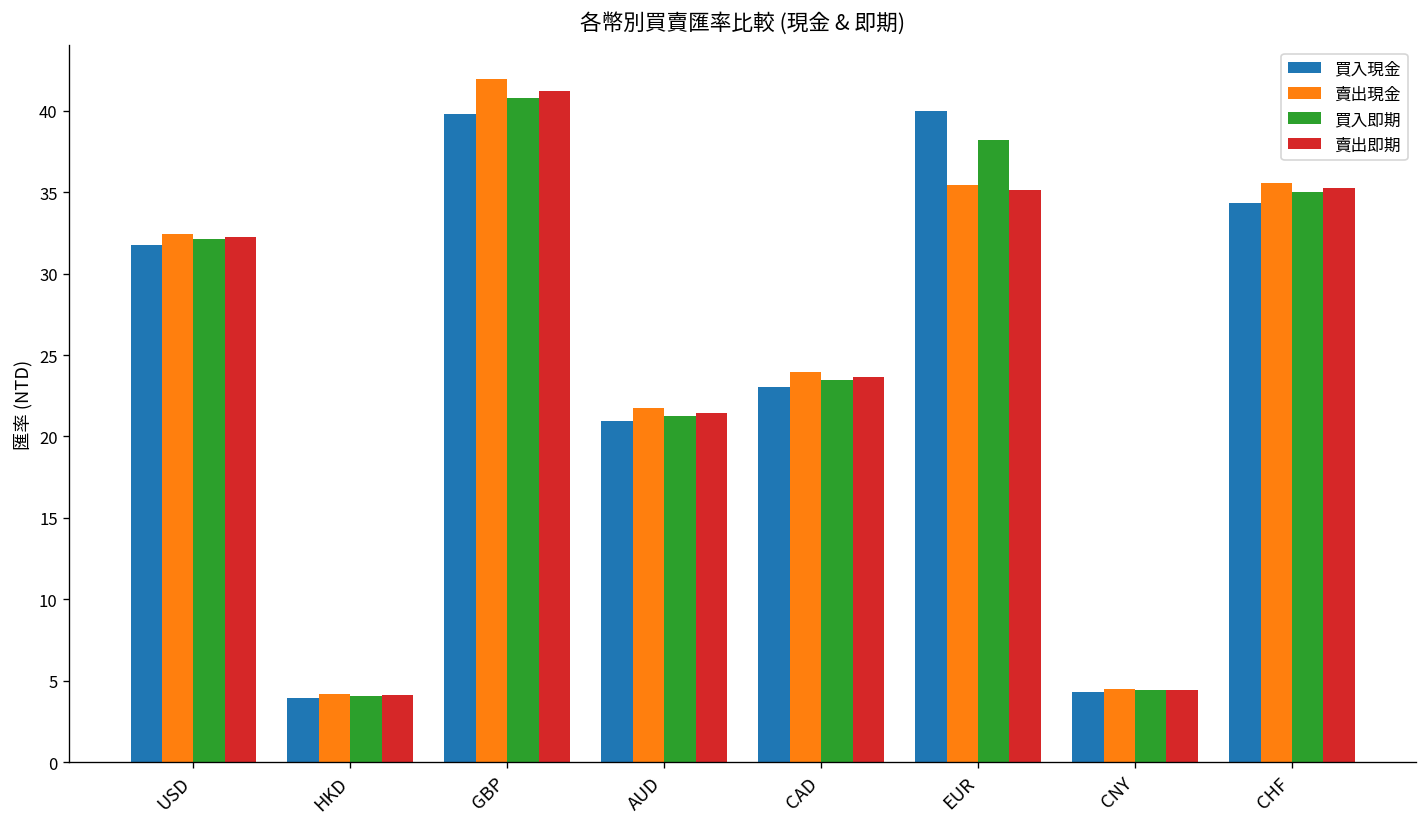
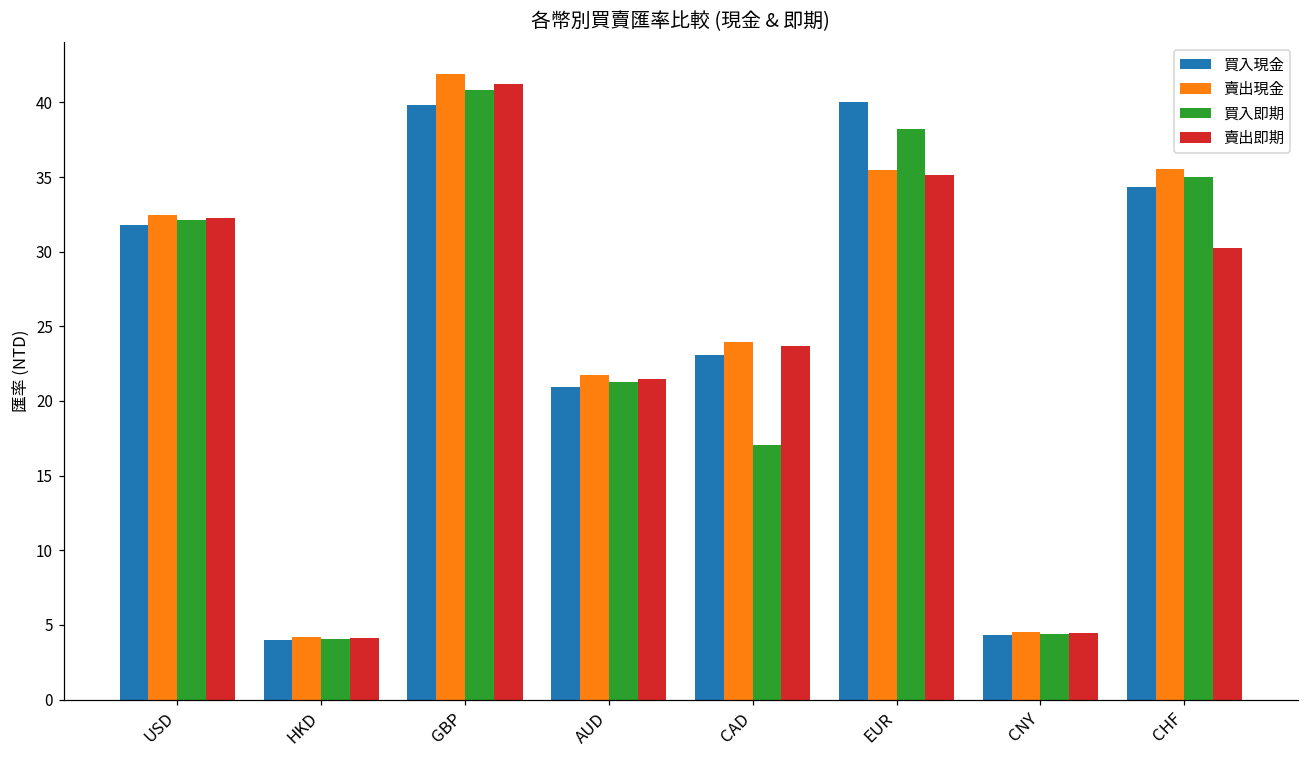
  {
    "買入現金": {
      "USD": 31.8,
      "HKD": 4.0,
      "GBP": 39.8,
      "AUD": 21.0,
      "CAD": 23.1,
      "EUR": 40.0,
      "CNY": 4.3,
      "CHF": 34.4
    },
    "賣出現金": {
      "USD": 32.5,
      "HKD": 4.2,
      "GBP": 41.9,
      "AUD": 21.7,
      "CAD": 24.0,
      "EUR": 35.4,
      "CNY": 4.5,
      "CHF": 35.6
    },
    "買入即期": {
      "USD": 32.1,
      "HKD": 4.1,
      "GBP": 40.8,
      "AUD": 21.3,
-     "CAD": 23.5,
+     "CAD": 17.0,
      "EUR": 38.2,
      "CNY": 4.4,
      "CHF": 35.0
    },
    "賣出即期": {
      "USD": 32.2,
      "HKD": 4.2,
      "GBP": 41.2,
      "AUD": 21.5,
      "CAD": 23.7,
      "EUR": 35.1,
      "CNY": 4.5,
-     "CHF": 35.3
+     "CHF": 30.2
    }
  }
